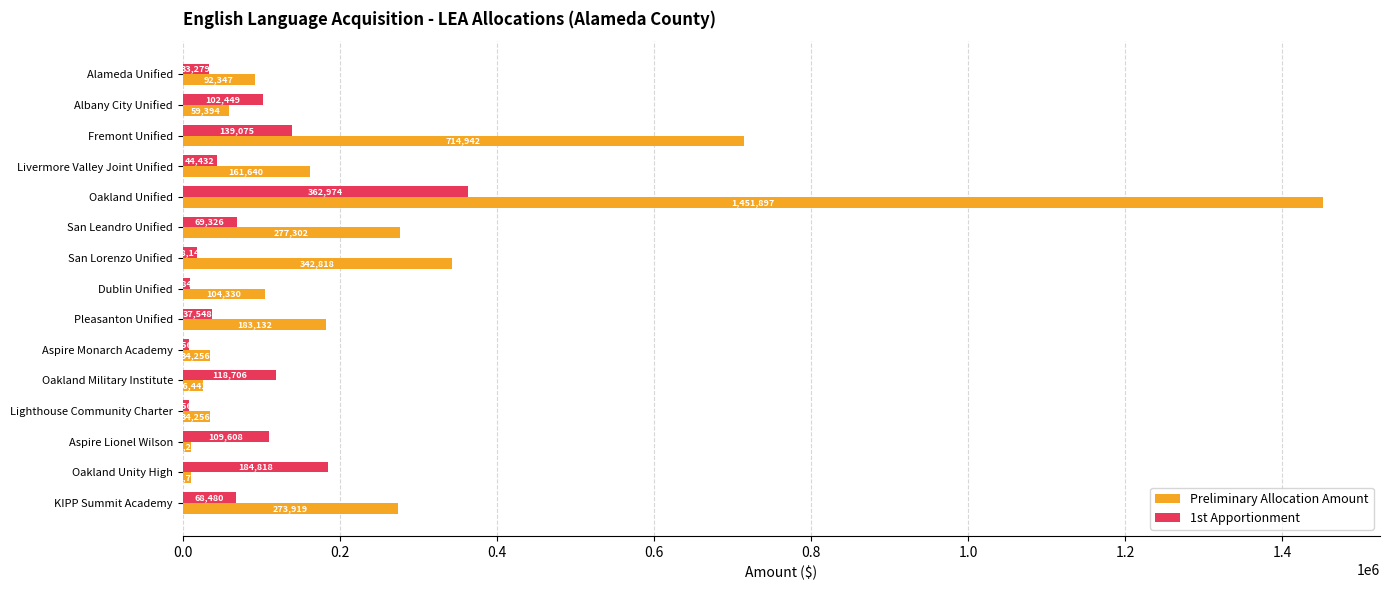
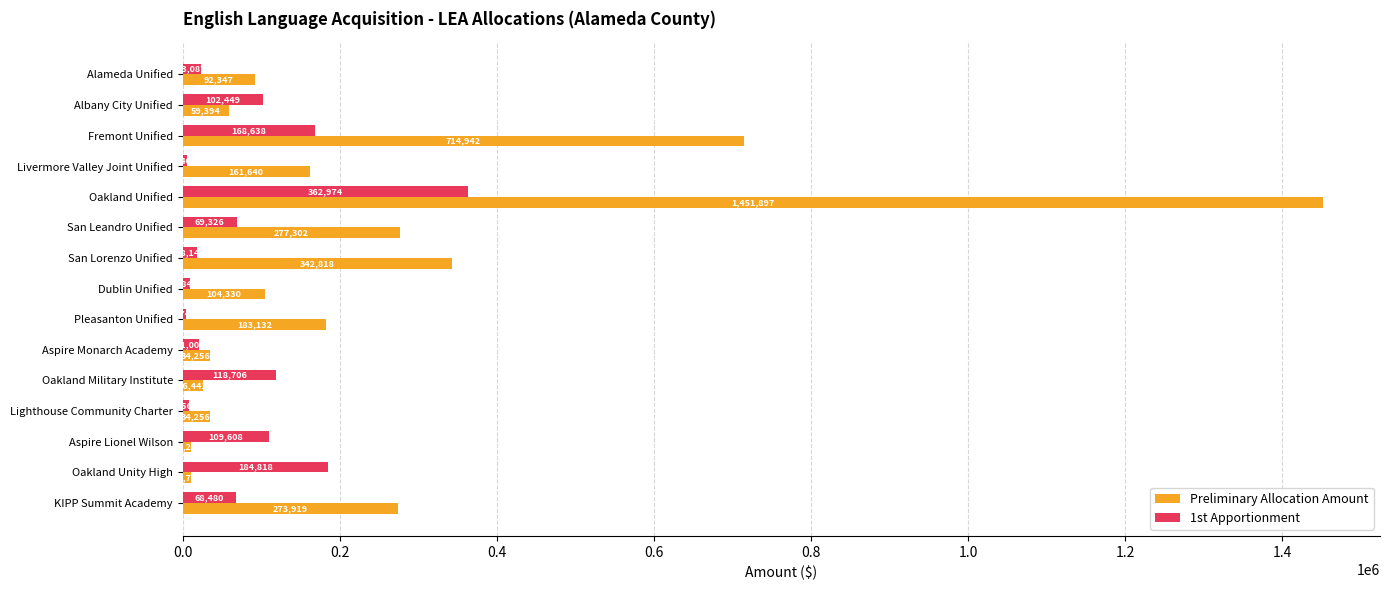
  {
    "Preliminary Allocation Amount": {
      "Alameda Unified": "92,347",
      "Albany City Unified": "59,394",
      "Fremont Unified": "714,942",
      "Livermore Valley Joint Unified": "161,640",
      "Oakland Unified": "1,451,897",
      "San Leandro Unified": "277,302",
      "San Lorenzo Unified": "342,818",
      "Dublin Unified": "104,330",
      "Pleasanton Unified": "183,132",
      "Aspire Monarch Academy": "34,256",
      "Oakland Military Institute": "26,441",
      "Lighthouse Community Charter": "34,256",
      "KIPP Summit Academy": "273,919"
    },
    "1st Apportionment": {
-     "Alameda Unified": "33,279",
+     "Alameda Unified": "23,087",
      "Albany City Unified": "102,449",
-     "Fremont Unified": "139,075",
-     "Livermore Valley Joint Unified": "40000",
+     "Fremont Unified": "168,638",
+     "Livermore Valley Joint Unified": "10000",
      "Oakland Unified": "362,974",
      "San Leandro Unified": "69,326",
-     "Pleasanton Unified": "40000",
-     "Aspire Monarch Academy": "10000",
+     "Pleasanton Unified": "0",
+     "Aspire Monarch Academy": "20000",
      "Oakland Military Institute": "118,706",
      "Aspire Lionel Wilson": "109,608",
      "Oakland Unity High": "184,818",
      "KIPP Summit Academy": "68,480"
    }
  }
